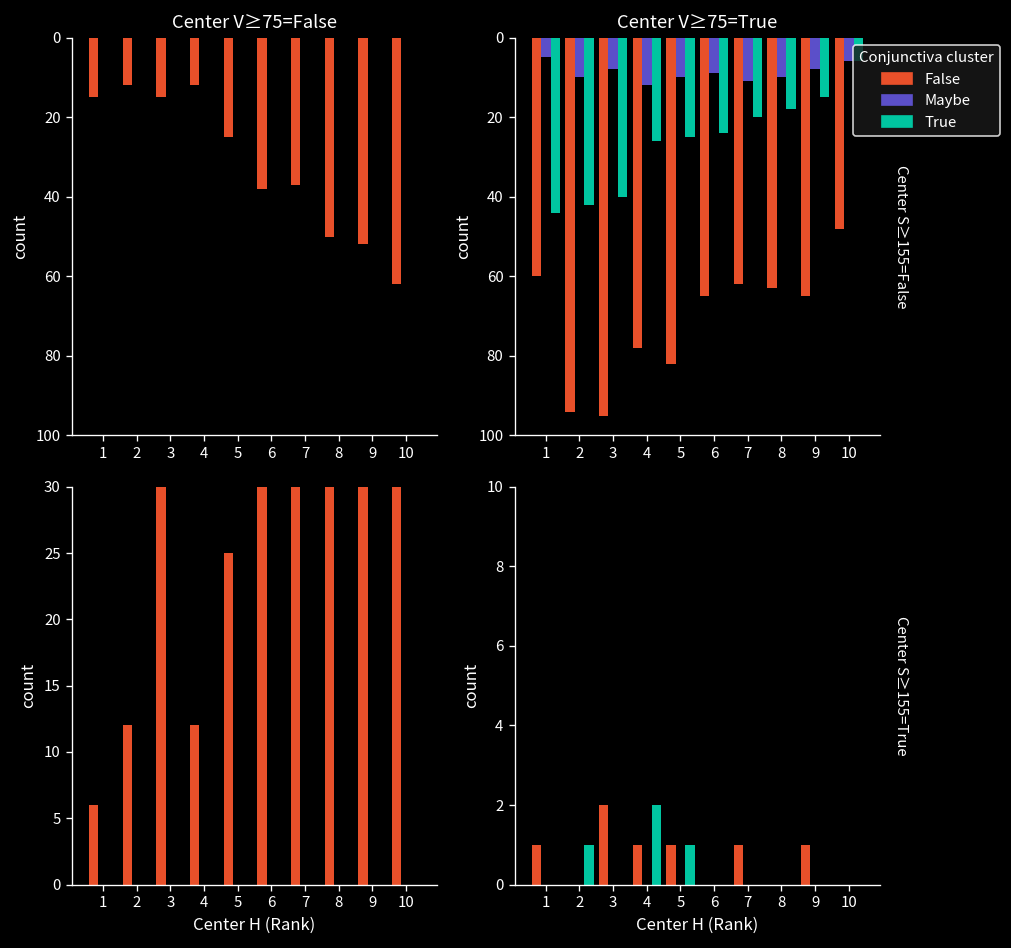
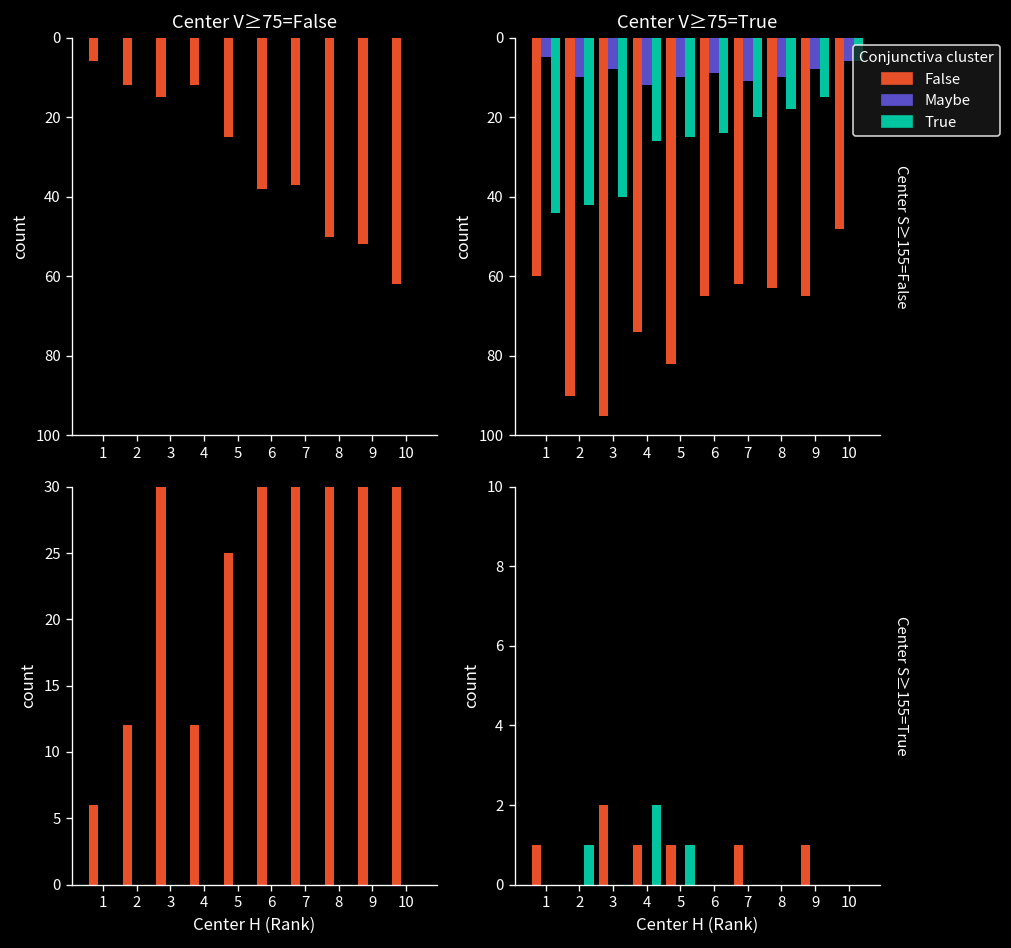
  {
    "Center V≥75=False": {
      "False": {
-       "1": 15,
+       "1": 6,
        "2": 12,
        "3": 15,
        "4": 12,
        "5": 25,
        "6": 38,
        "7": 37,
        "8": 50,
        "9": 52,
        "10": 62
      },
      "Maybe": {
        "1": 0,
        "2": 0,
        "3": 0,
        "4": 0,
        "5": 0,
        "6": 0,
        "7": 0,
        "8": 0,
        "9": 0,
        "10": 0
      },
      "True": {
        "1": 0,
        "2": 0,
        "3": 0,
        "4": 0,
        "5": 0,
        "6": 0,
        "7": 0,
        "8": 0,
        "9": 0,
        "10": 0
      }
    },
    "Center V≥75=True": {
      "False": {
        "1": 60,
-       "2": 94,
+       "2": 90,
        "3": 95,
-       "4": 78,
+       "4": 74,
        "5": 82,
        "6": 65,
        "7": 62,
        "8": 63,
        "9": 65,
        "10": 48
      },
      "Maybe": {
        "1": 5,
        "2": 10,
        "3": 8,
        "4": 12,
        "5": 10,
        "6": 9,
        "7": 11,
        "8": 10,
        "9": 8,
        "10": 6
      },
      "True": {
        "1": 44,
        "2": 42,
        "3": 40,
        "4": 26,
        "5": 25,
        "6": 24,
        "7": 20,
        "8": 18,
        "9": 15
      }
    }
  }
